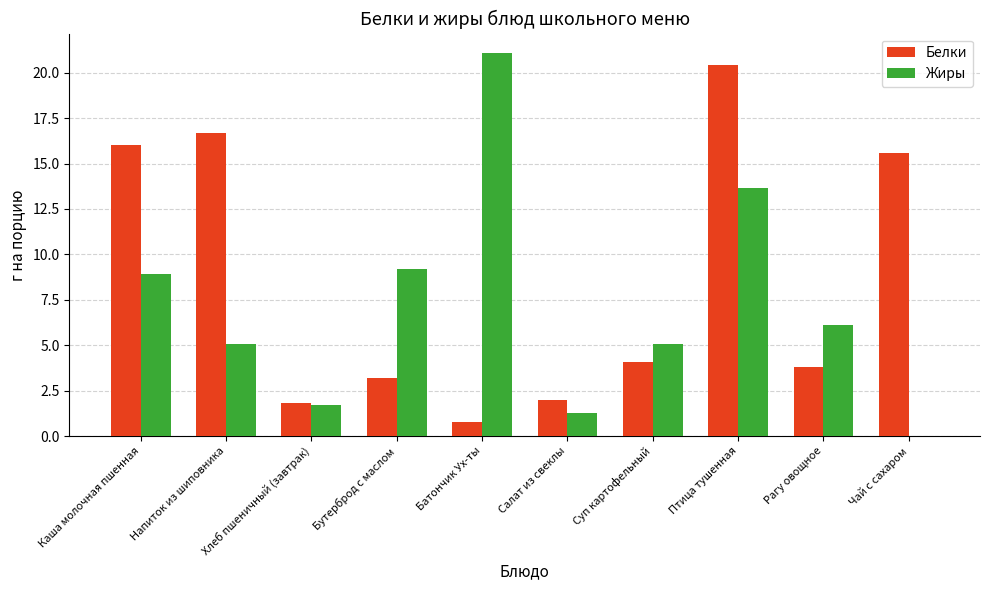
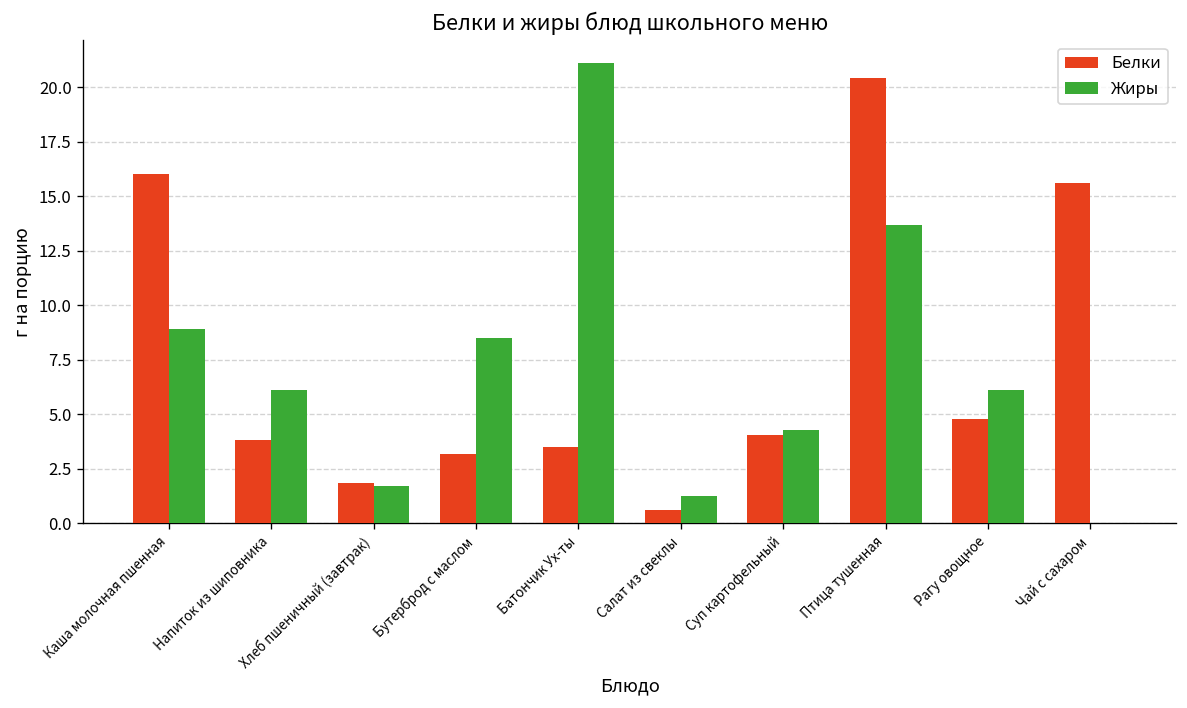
  {
    "Белки": {
      "Каша молочная пшенная": 16.0,
-     "Напиток из шиповника": 16.7,
+     "Напиток из шиповника": 3.8,
      "Хлеб пшеничный (завтрак)": 1.8,
      "Бутерброд с маслом": 3.2,
-     "Батончик Ух-ты": 0.8,
-     "Салат из свеклы": 2.0,
+     "Батончик Ух-ты": 3.5,
+     "Салат из свеклы": 0.6,
      "Суп картофельный": 4.1,
      "Птица тушенная": 20.4,
-     "Рагу овощное": 3.8,
+     "Рагу овощное": 4.8,
      "Чай с сахаром": 15.6
    },
    "Жиры": {
      "Каша молочная пшенная": 8.9,
-     "Напиток из шиповника": 5.1,
+     "Напиток из шиповника": 6.1,
      "Хлеб пшеничный (завтрак)": 1.7,
-     "Бутерброд с маслом": 9.2,
+     "Бутерброд с маслом": 8.5,
      "Батончик Ух-ты": 21.1,
      "Салат из свеклы": 1.3,
-     "Суп картофельный": 5.1,
+     "Суп картофельный": 4.3,
      "Птица тушенная": 13.7,
      "Рагу овощное": 6.1,
      "Чай с сахаром": 0.0
    }
  }
